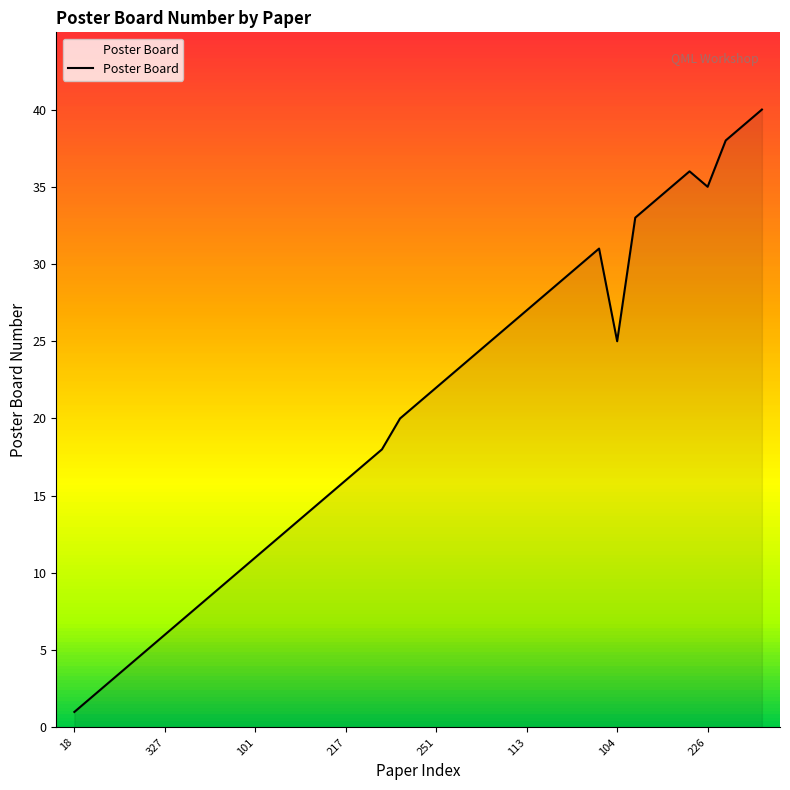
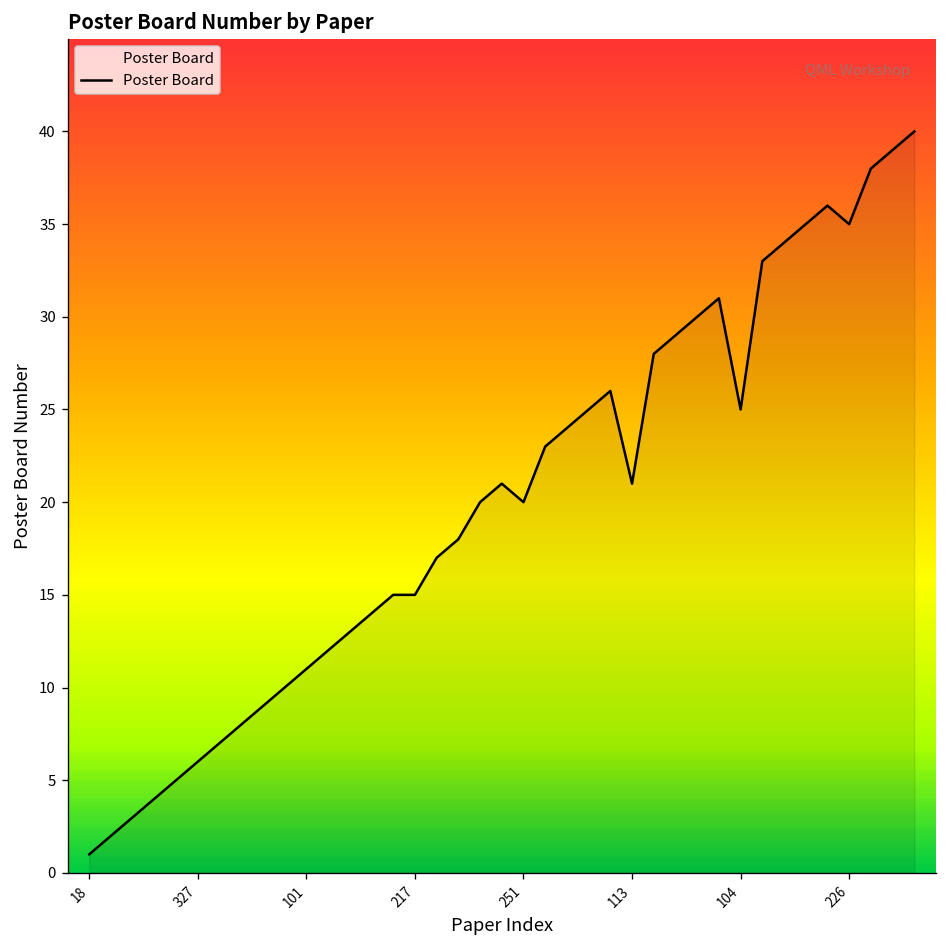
  {
    "18": 1,
    "327": 6,
    "101": 11,
-   "217": 16,
-   "251": 22,
-   "113": 27,
+   "217": 15,
+   "251": 20,
+   "113": 21,
    "104": 25,
    "226": 35
  }
